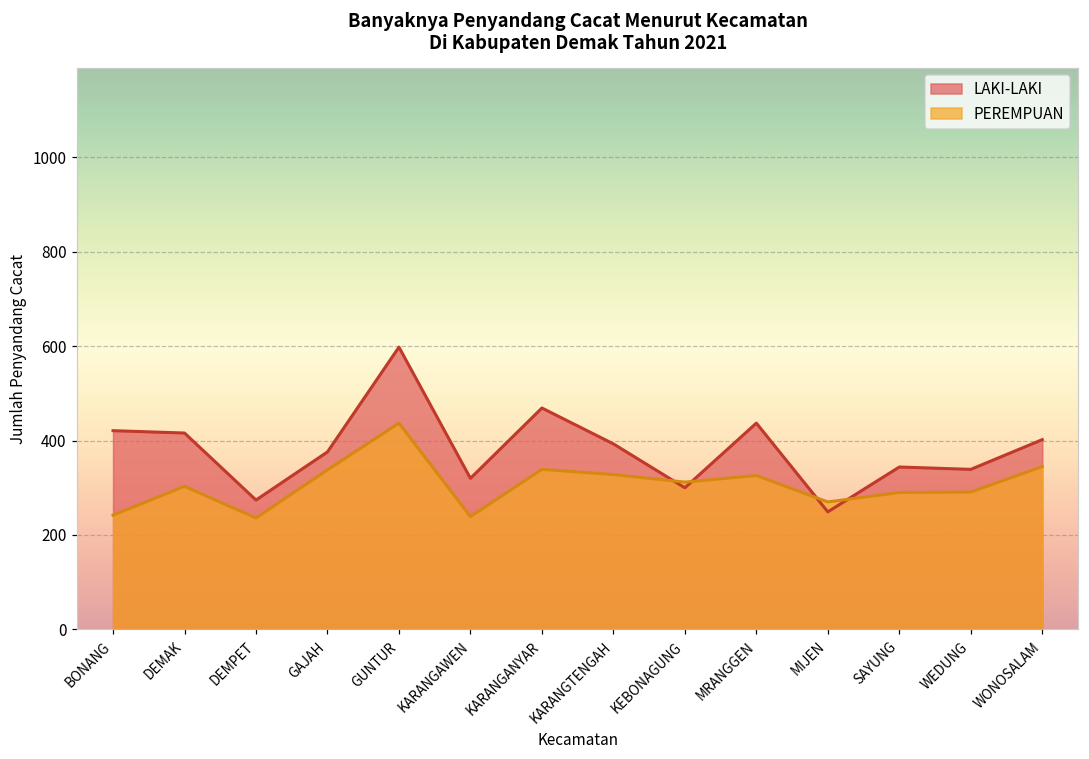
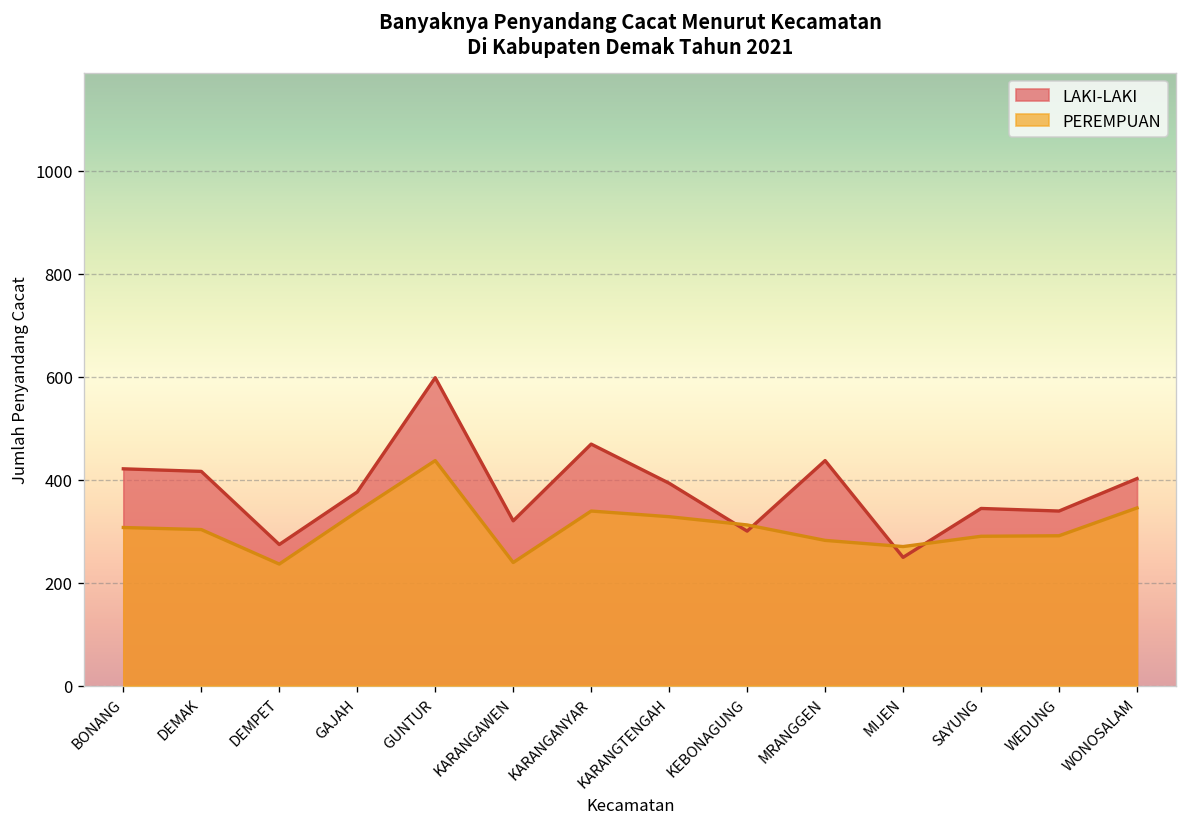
  {
    "LAKI-LAKI": {
      "BONANG": 420,
      "DEMAK": 420,
      "DEMPET": 270,
      "GAJAH": 380,
      "GUNTUR": 600,
      "KARANGAWEN": 320,
      "KARANGANYAR": 470,
      "KARANGTENGAH": 390,
      "KEBONAGUNG": 300,
      "MRANGGEN": 440,
      "MIJEN": 250,
      "SAYUNG": 340,
      "WEDUNG": 340,
      "WONOSALAM": 400
    },
    "PEREMPUAN": {
-     "BONANG": 240,
+     "BONANG": 310,
      "DEMAK": 300,
      "DEMPET": 240,
      "GAJAH": 340,
      "GUNTUR": 440,
      "KARANGAWEN": 240,
      "KARANGANYAR": 340,
      "KARANGTENGAH": 330,
      "KEBONAGUNG": 310,
-     "MRANGGEN": 330,
+     "MRANGGEN": 280,
      "MIJEN": 270,
      "SAYUNG": 290,
      "WEDUNG": 290,
      "WONOSALAM": 350
    }
  }
